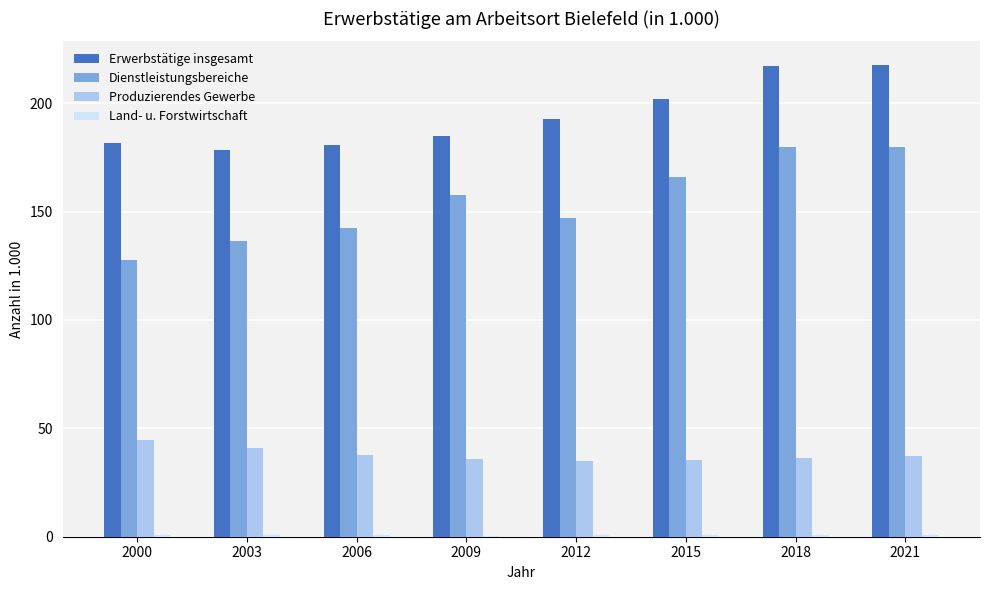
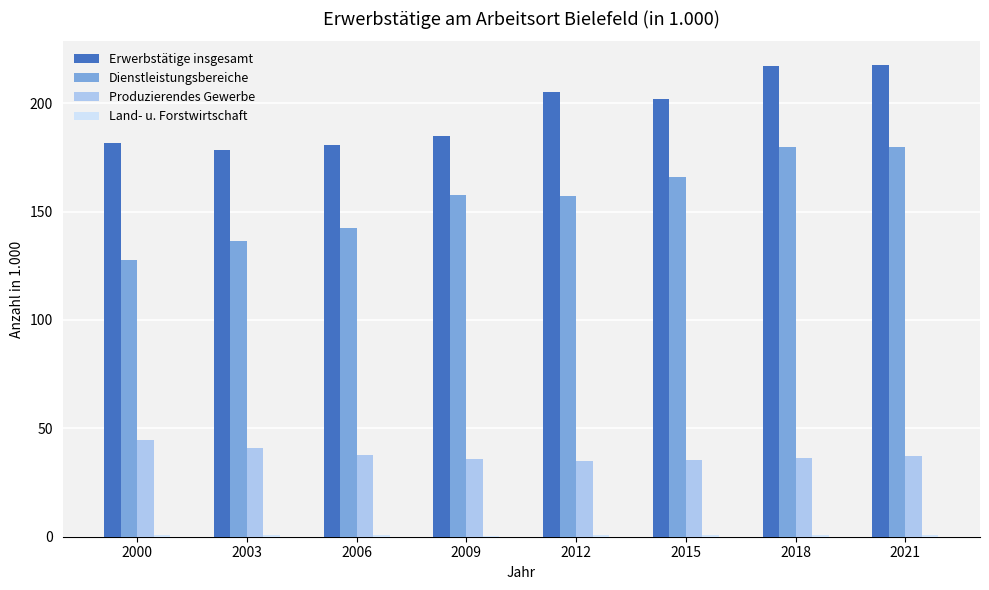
  {
    "Erwerbstätige insgesamt": {
      "2000": 182,
      "2003": 178,
      "2006": 181,
      "2009": 185,
-     "2012": 193,
+     "2012": 205,
      "2015": 202,
      "2018": 217,
      "2021": 218
    },
    "Dienstleistungsbereiche": {
      "2000": 128,
      "2003": 137,
      "2006": 142,
      "2009": 158,
-     "2012": 147,
+     "2012": 157,
      "2015": 166,
      "2018": 180,
      "2021": 180
    }
  }
